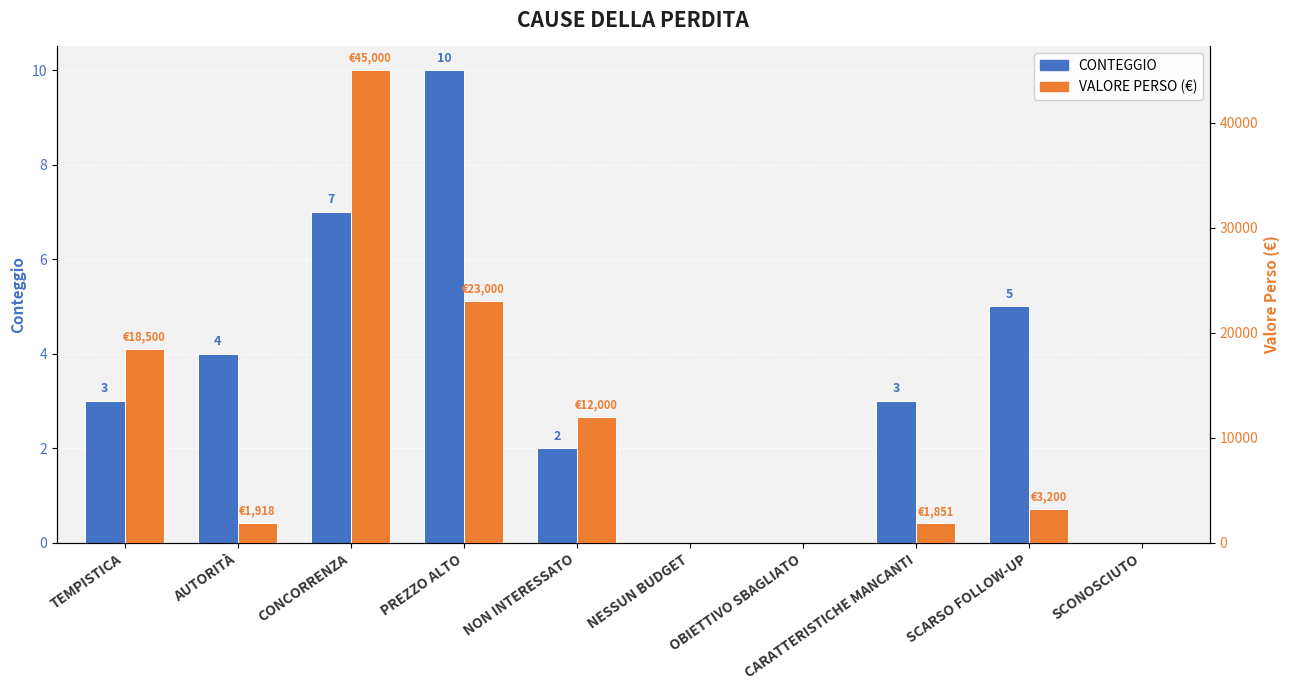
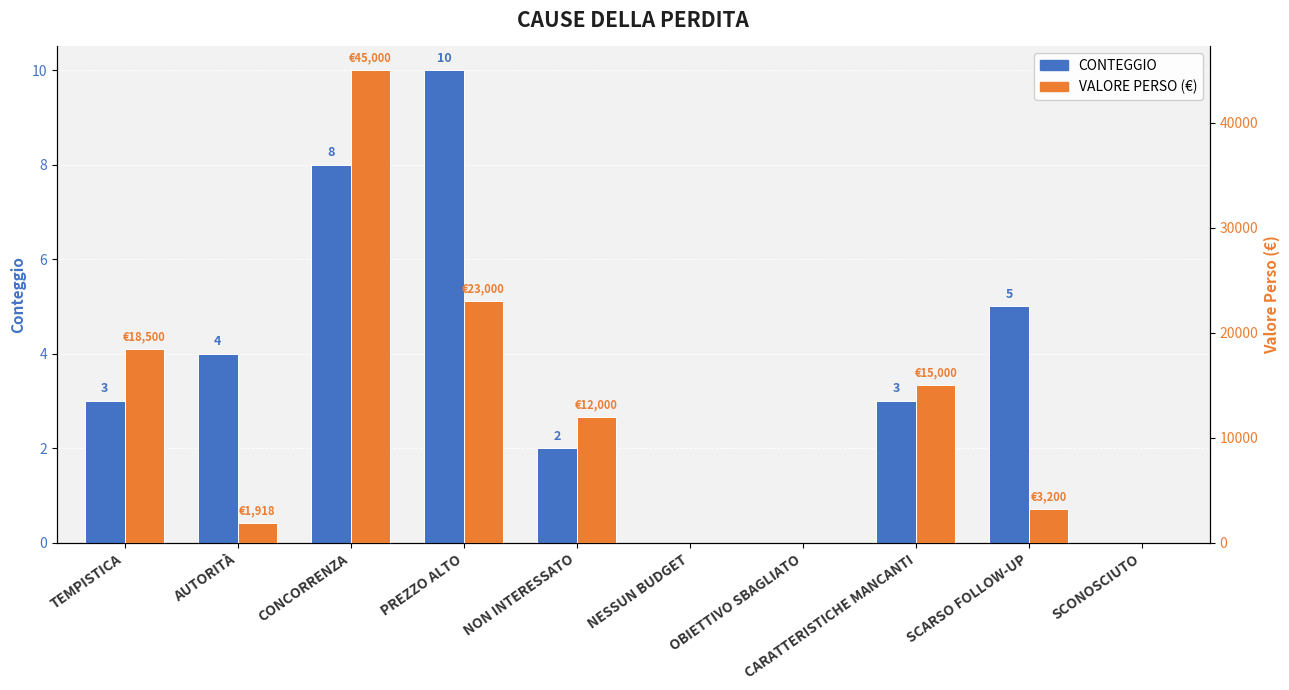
  {
    "CONTEGGIO": {
      "TEMPISTICA": "3",
      "AUTORITÀ": "4",
-     "CONCORRENZA": "7",
+     "CONCORRENZA": "8",
      "PREZZO ALTO": "10",
      "NON INTERESSATO": "2",
      "CARATTERISTICHE MANCANTI": "3",
      "SCARSO FOLLOW-UP": "5"
    },
    "VALORE PERSO (€)": {
      "TEMPISTICA": "€18,500",
      "AUTORITÀ": "€1,918",
      "CONCORRENZA": "€45,000",
      "PREZZO ALTO": "€23,000",
      "NON INTERESSATO": "€12,000",
-     "CARATTERISTICHE MANCANTI": "€1,851",
+     "CARATTERISTICHE MANCANTI": "€15,000",
      "SCARSO FOLLOW-UP": "€3,200"
    }
  }
